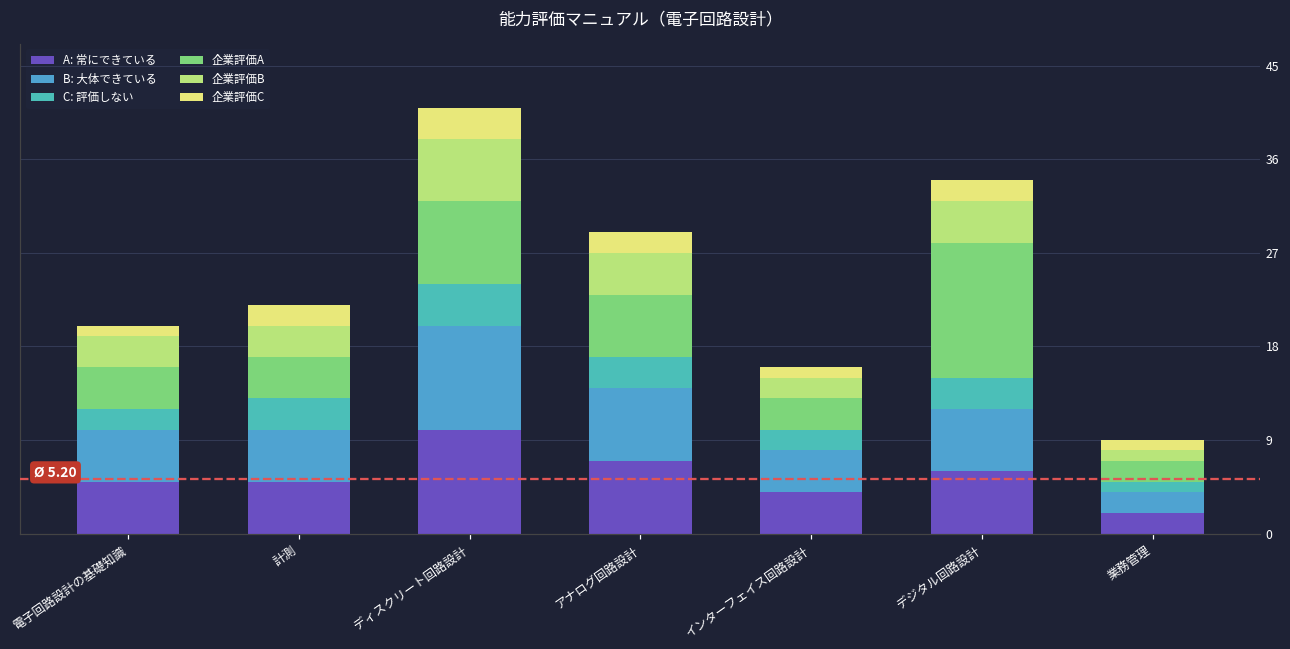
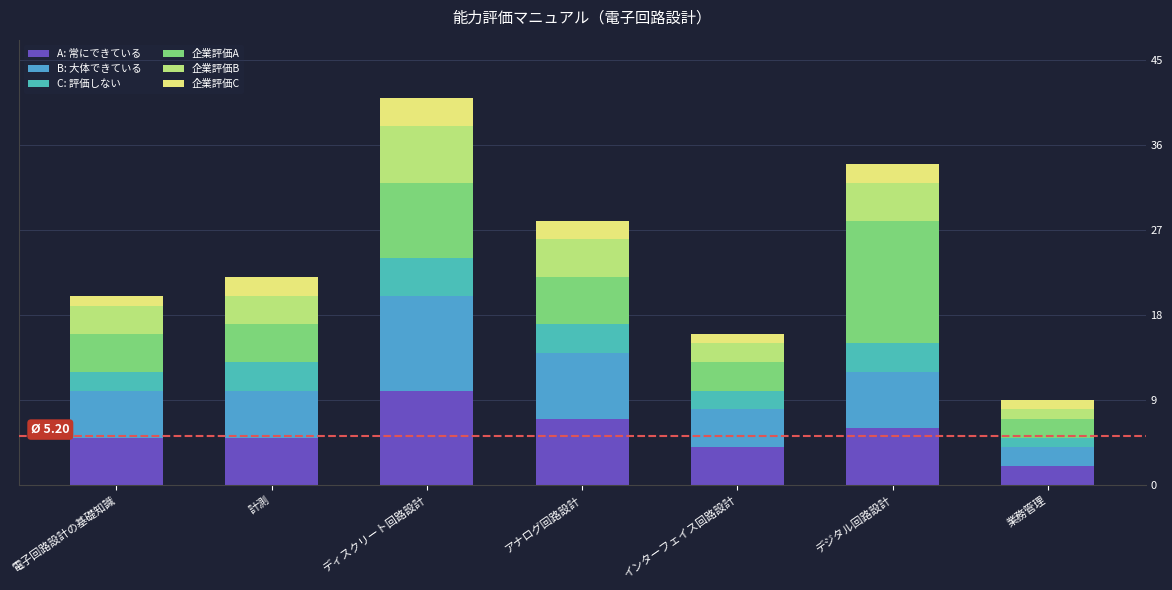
  {
    "A: 常にできている": {
      "電子回路設計の基礎知識": 5,
      "計測": 5,
      "ディスクリート回路設計": 10,
      "アナログ回路設計": 7,
      "インターフェイス回路設計": 4,
      "デジタル回路設計": 6,
      "業務管理": 2
    },
    "企業評価A": {
      "電子回路設計の基礎知識": 4,
      "計測": 4,
      "ディスクリート回路設計": 8,
-     "アナログ回路設計": 6,
+     "アナログ回路設計": 5,
      "インターフェイス回路設計": 3,
      "デジタル回路設計": 13,
      "業務管理": 2
    }
  }
